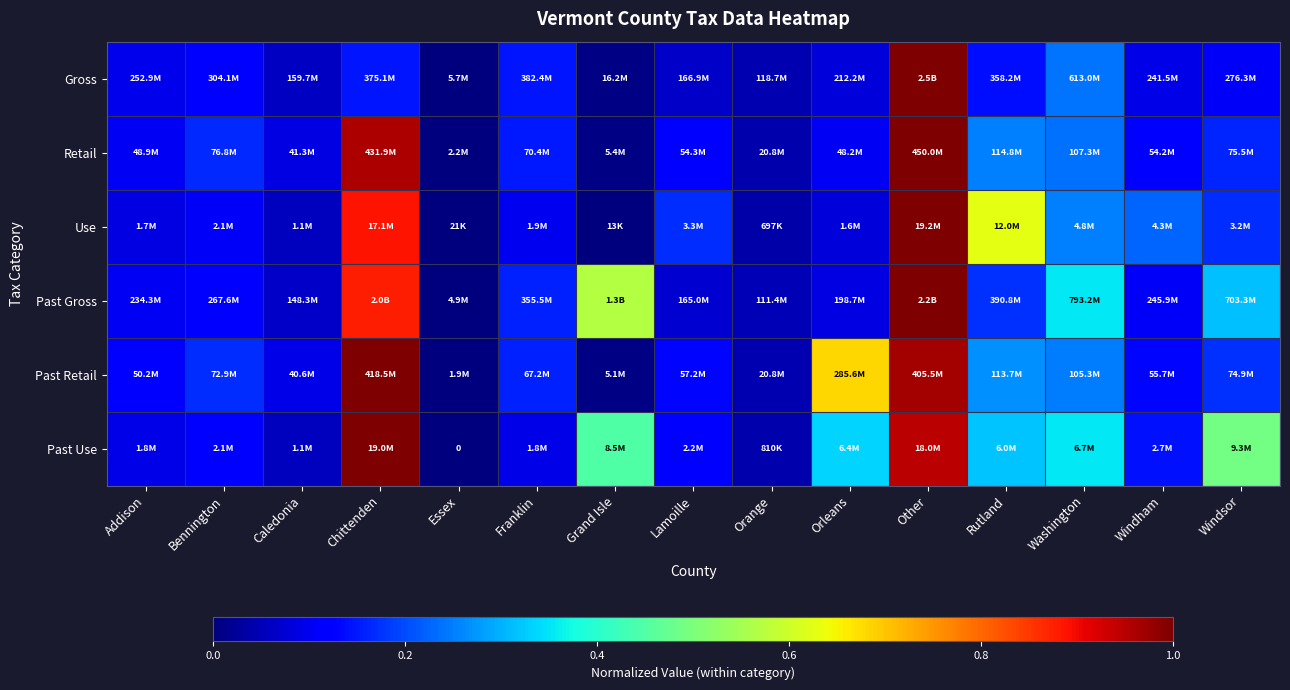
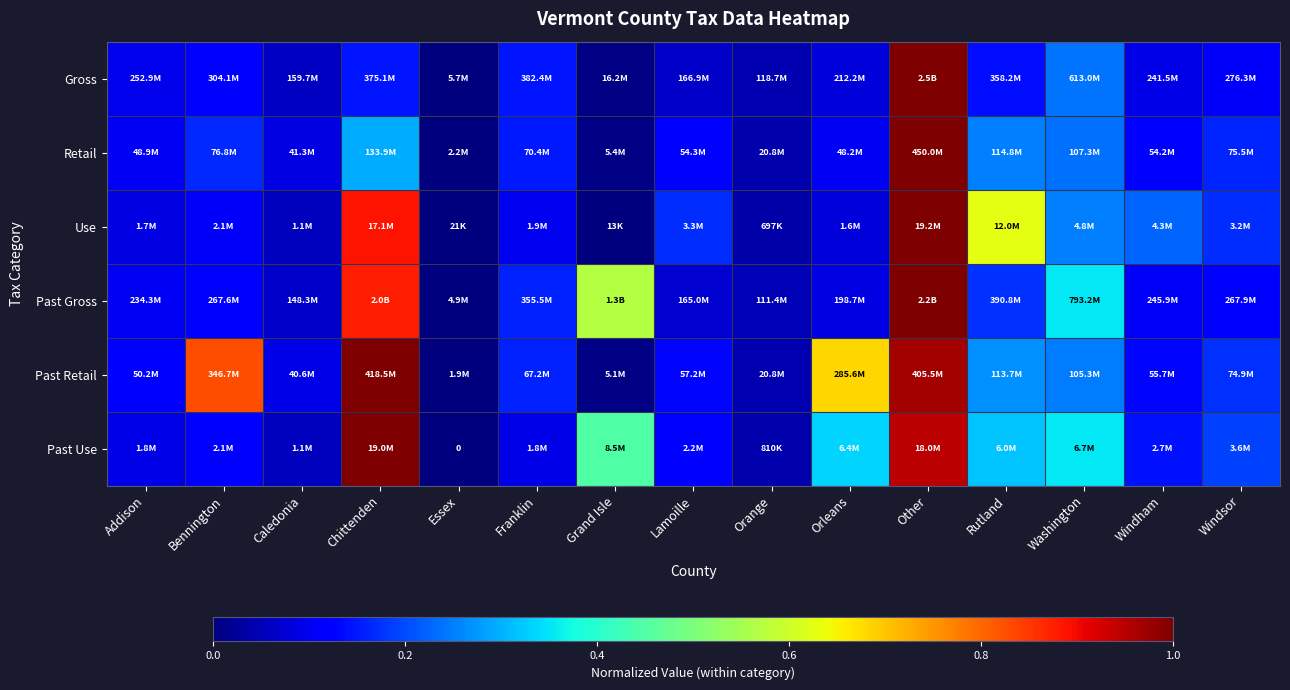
  {
    "Gross": {
      "Addison": "252.9M",
      "Bennington": "304.1M",
      "Caledonia": "159.7M",
      "Chittenden": "375.1M",
      "Essex": "5.7M",
      "Franklin": "382.4M",
      "Grand Isle": "16.2M",
      "Lamoille": "166.9M",
      "Orange": "118.7M",
      "Orleans": "212.2M",
      "Other": "2.5B",
      "Rutland": "358.2M",
      "Washington": "613.0M",
      "Windham": "241.5M",
      "Windsor": "276.3M"
    },
    "Retail": {
      "Addison": "48.9M",
      "Bennington": "76.8M",
      "Caledonia": "41.3M",
-     "Chittenden": "431.9M",
+     "Chittenden": "133.9M",
      "Essex": "2.2M",
      "Franklin": "70.4M",
      "Grand Isle": "5.4M",
      "Lamoille": "54.3M",
      "Orange": "20.8M",
      "Orleans": "48.2M",
      "Other": "450.0M",
      "Rutland": "114.8M",
      "Washington": "107.3M",
      "Windham": "54.2M",
      "Windsor": "75.5M"
    },
    "Use": {
      "Addison": "1.7M",
      "Bennington": "2.1M",
      "Caledonia": "1.1M",
      "Chittenden": "17.1M",
      "Essex": "21K",
      "Franklin": "1.9M",
      "Grand Isle": "13K",
      "Lamoille": "3.3M",
      "Orange": "697K",
      "Orleans": "1.6M",
      "Other": "19.2M",
      "Rutland": "12.0M",
      "Washington": "4.8M",
      "Windham": "4.3M",
      "Windsor": "3.2M"
    },
    "Past Gross": {
      "Addison": "234.3M",
      "Bennington": "267.6M",
      "Caledonia": "148.3M",
      "Chittenden": "2.0B",
      "Essex": "4.9M",
      "Franklin": "355.5M",
      "Grand Isle": "1.3B",
      "Lamoille": "165.0M",
      "Orange": "111.4M",
      "Orleans": "198.7M",
      "Other": "2.2B",
      "Rutland": "390.8M",
      "Washington": "793.2M",
      "Windham": "245.9M",
-     "Windsor": "703.3M"
+     "Windsor": "267.9M"
    },
    "Past Retail": {
      "Addison": "50.2M",
-     "Bennington": "72.9M",
+     "Bennington": "346.7M",
      "Caledonia": "40.6M",
      "Chittenden": "418.5M",
      "Essex": "1.9M",
      "Franklin": "67.2M",
      "Grand Isle": "5.1M",
      "Lamoille": "57.2M",
      "Orange": "20.8M",
      "Orleans": "285.6M",
      "Other": "405.5M",
      "Rutland": "113.7M",
      "Washington": "105.3M",
      "Windham": "55.7M",
      "Windsor": "74.9M"
    },
    "Past Use": {
      "Addison": "1.8M",
      "Bennington": "2.1M",
      "Caledonia": "1.1M",
      "Chittenden": "19.0M",
      "Essex": "0",
      "Franklin": "1.8M",
      "Grand Isle": "8.5M",
      "Lamoille": "2.2M",
      "Orange": "810K",
      "Orleans": "6.4M",
      "Other": "18.0M",
      "Rutland": "6.0M",
      "Washington": "6.7M",
      "Windham": "2.7M",
-     "Windsor": "9.3M"
+     "Windsor": "3.6M"
    }
  }
